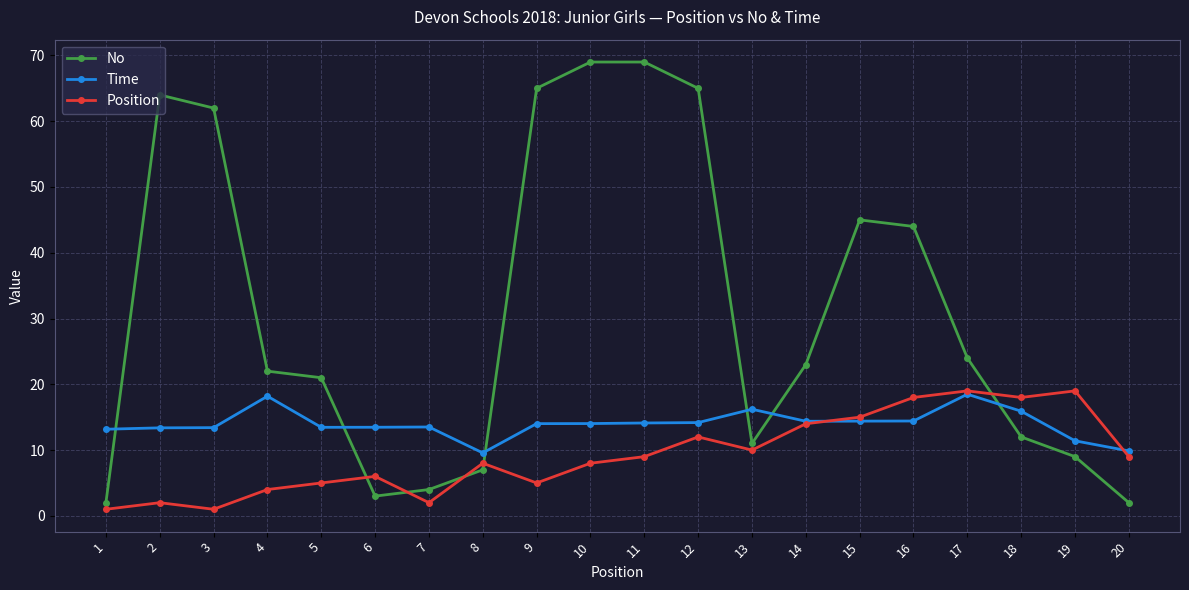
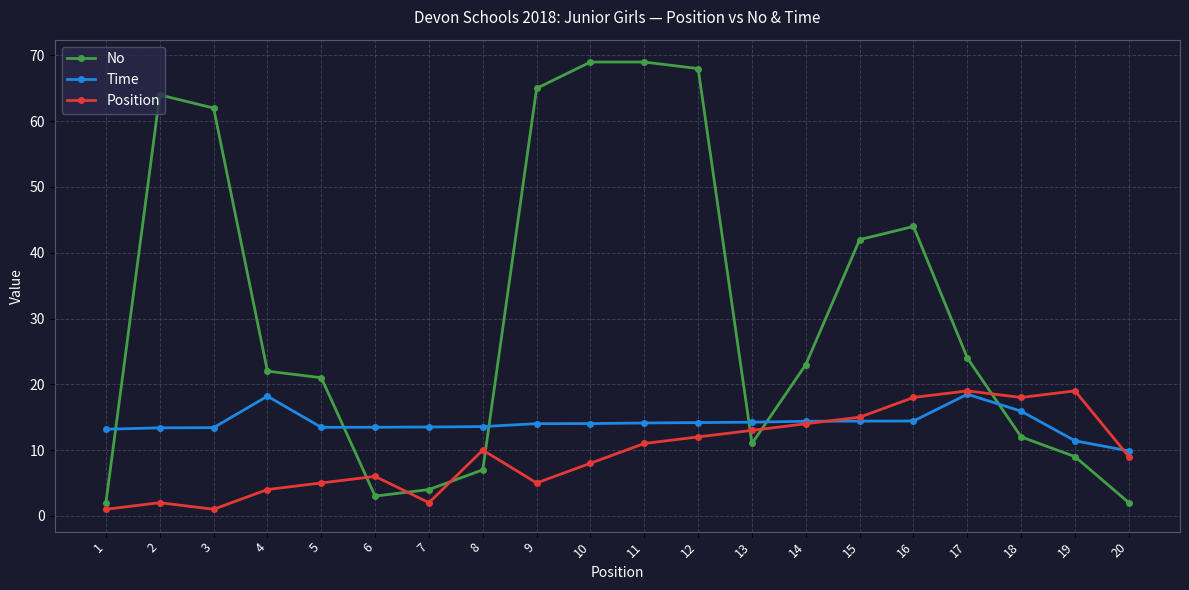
  {
    "No": {
      "1": 2,
      "3": 62,
      "4": 22,
      "5": 21,
      "6": 3,
      "7": 4,
      "8": 7,
      "9": 65,
      "10": 69,
      "11": 69,
-     "12": 65,
+     "12": 68,
      "13": 11,
      "14": 23,
-     "15": 45,
+     "15": 42,
      "16": 44,
      "17": 24,
      "18": 12,
      "19": 9,
      "20": 2
    },
    "Time": {
      "1": 13,
      "2": 13,
      "3": 13,
      "4": 18,
      "5": 13,
      "6": 13,
      "7": 14,
-     "8": 10,
+     "8": 14,
      "9": 14,
      "10": 14,
      "11": 14,
      "12": 14,
-     "13": 16,
+     "13": 14,
      "15": 14,
      "16": 14,
      "17": 18,
      "18": 16,
      "19": 11,
      "20": 10
    },
    "Position": {
      "1": 1,
      "2": 2,
      "3": 1,
      "4": 4,
      "5": 5,
      "6": 6,
      "7": 2,
-     "8": 8,
+     "8": 10,
      "9": 5,
      "10": 8,
-     "11": 9,
+     "11": 11,
      "12": 12,
-     "13": 10,
+     "13": 13,
      "15": 15,
      "16": 18,
      "17": 19,
      "18": 18,
      "19": 19,
      "20": 9
    }
  }
